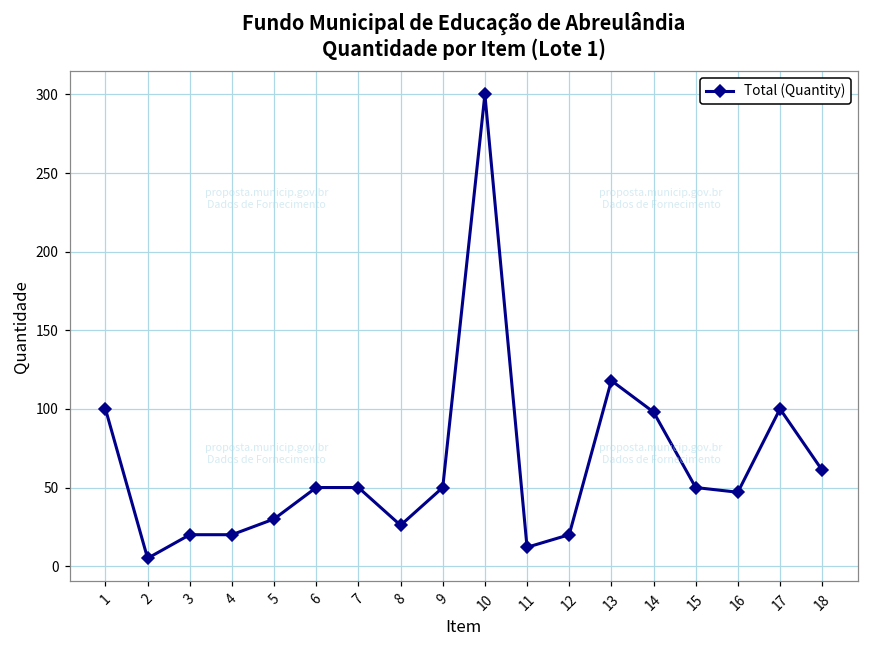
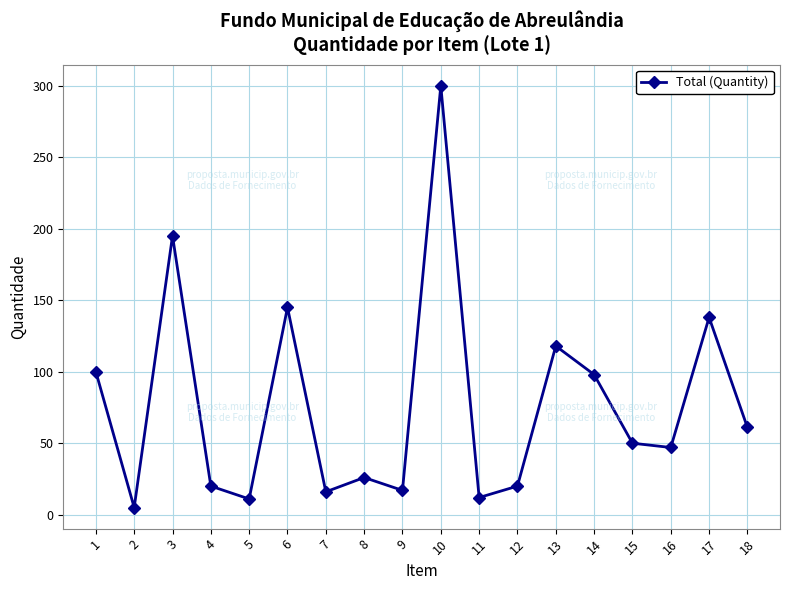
  {
    "1": 100,
    "2": 5,
-   "3": 20,
+   "3": 195,
    "4": 20,
-   "5": 30,
-   "6": 50,
-   "7": 50,
+   "5": 11,
+   "6": 145,
+   "7": 16,
    "8": 26,
-   "9": 50,
+   "9": 17,
    "10": 300,
    "11": 12,
    "12": 20,
    "13": 118,
    "14": 98,
    "15": 50,
    "16": 47,
-   "17": 100,
+   "17": 138,
    "18": 61
  }
